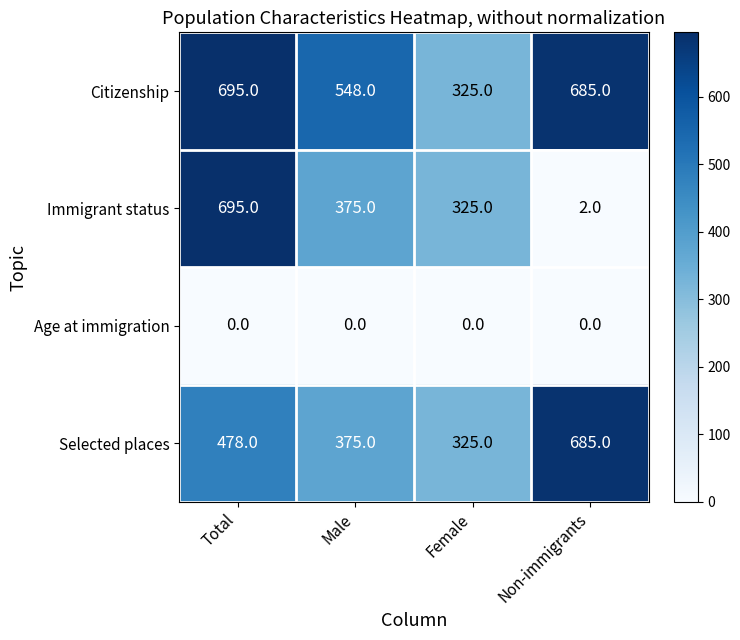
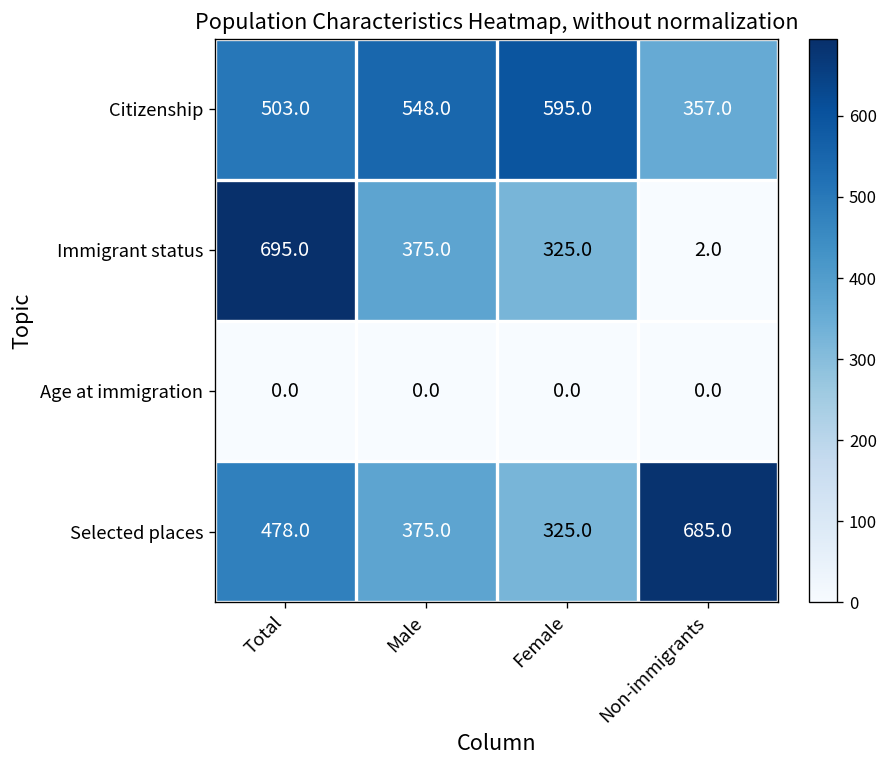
  {
    "Citizenship": {
-     "Total": 695.0,
+     "Total": 503.0,
      "Male": 548.0,
-     "Female": 325.0,
-     "Non-immigrants": 685.0
+     "Female": 595.0,
+     "Non-immigrants": 357.0
    },
    "Immigrant status": {
      "Total": 695.0,
      "Male": 375.0,
      "Female": 325.0,
      "Non-immigrants": 2.0
    },
    "Age at immigration": {
      "Total": 0.0,
      "Male": 0.0,
      "Female": 0.0,
      "Non-immigrants": 0.0
    },
    "Selected places": {
      "Total": 478.0,
      "Male": 375.0,
      "Female": 325.0,
      "Non-immigrants": 685.0
    }
  }
